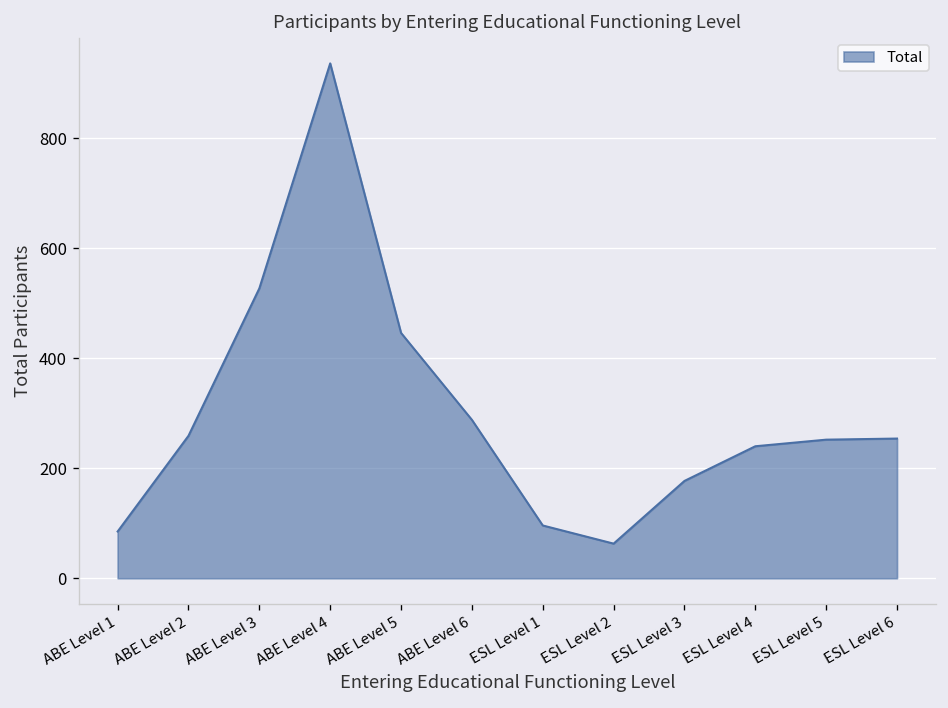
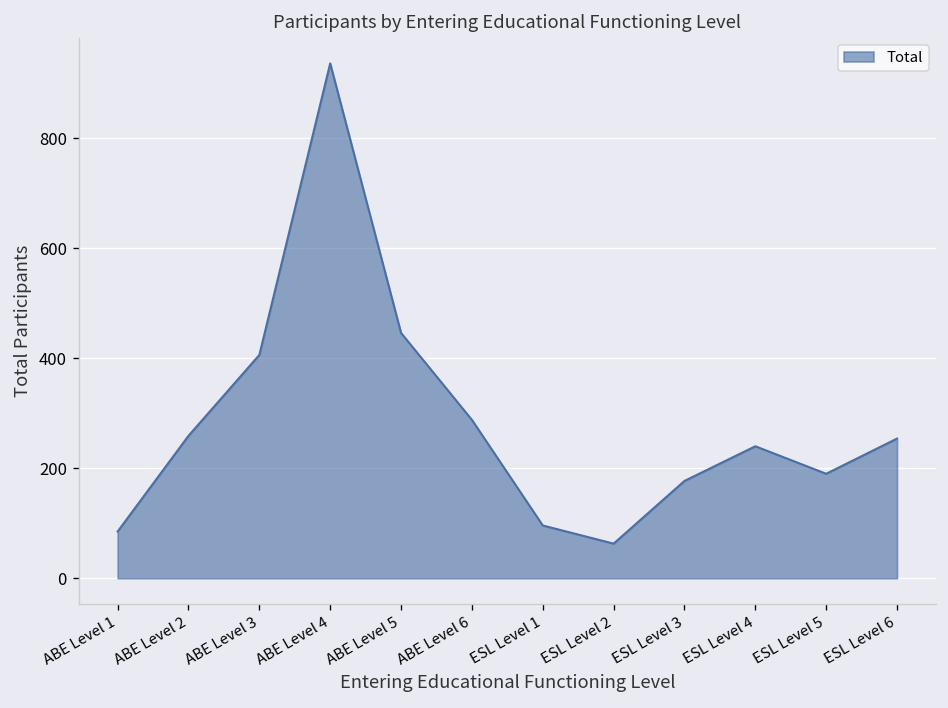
  {
    "ABE Level 1": 90,
    "ABE Level 2": 260,
-   "ABE Level 3": 530,
+   "ABE Level 3": 410,
    "ABE Level 4": 940,
    "ABE Level 5": 450,
    "ABE Level 6": 290,
    "ESL Level 1": 100,
    "ESL Level 2": 60,
    "ESL Level 3": 180,
    "ESL Level 4": 240,
-   "ESL Level 5": 250,
+   "ESL Level 5": 190,
    "ESL Level 6": 250
  }
